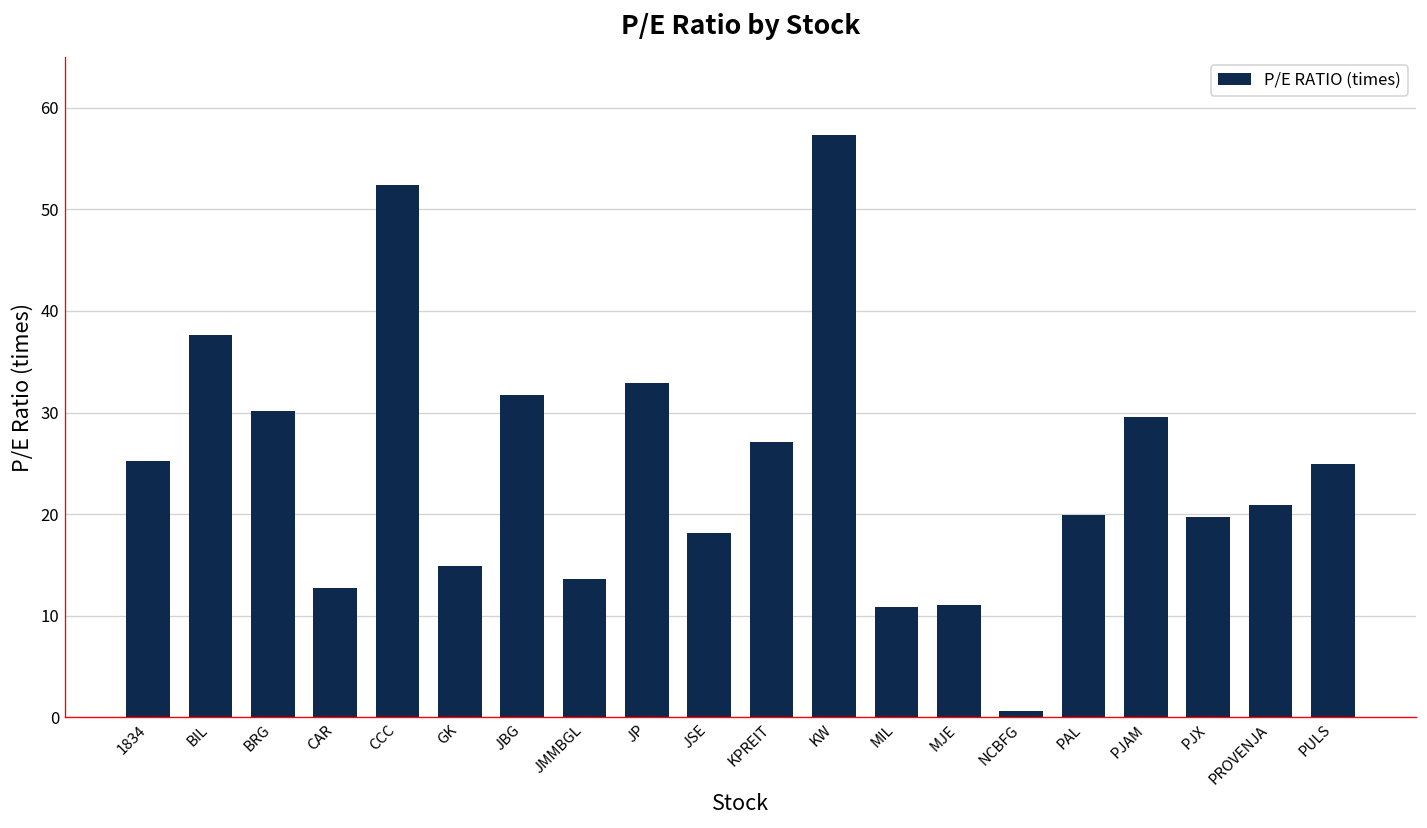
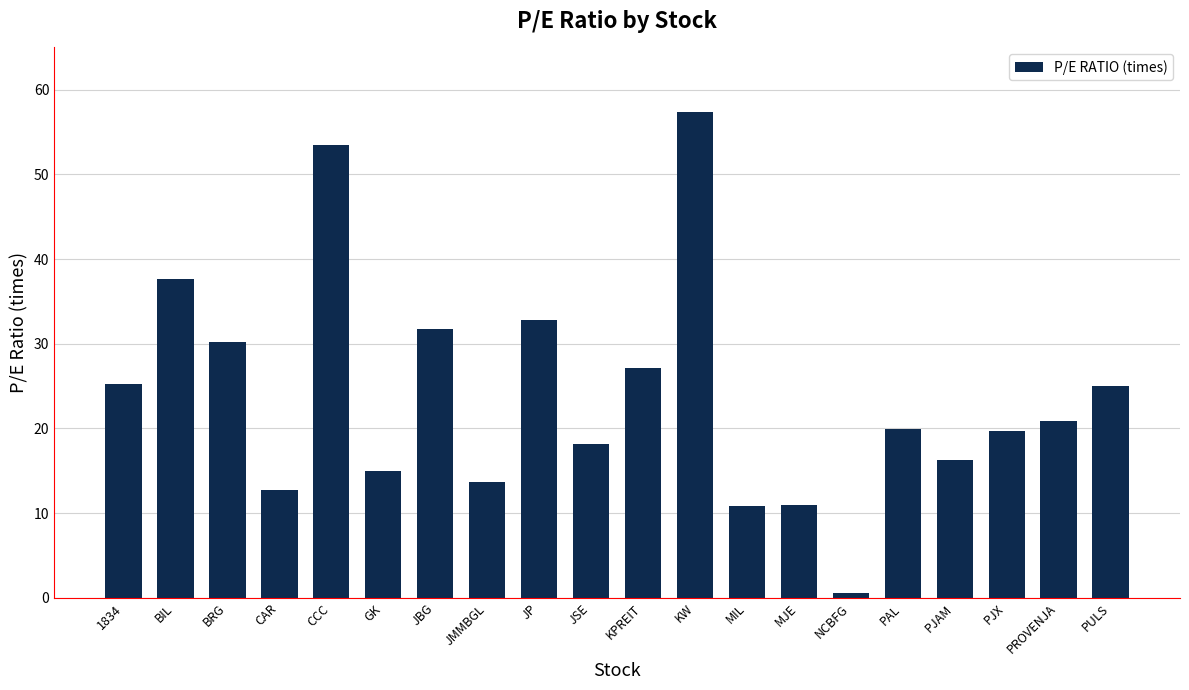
  {
    "1834": 25,
    "BIL": 38,
    "BRG": 30,
    "CAR": 13,
-   "CCC": 52,
+   "CCC": 53,
    "GK": 15,
    "JBG": 32,
    "JMMBGL": 14,
    "JP": 33,
    "JSE": 18,
    "KPREIT": 27,
    "KW": 57,
    "MIL": 11,
    "MJE": 11,
    "NCBFG": 1,
    "PAL": 20,
-   "PJAM": 30,
+   "PJAM": 16,
    "PJX": 20,
    "PROVENJA": 21,
    "PULS": 25
  }
